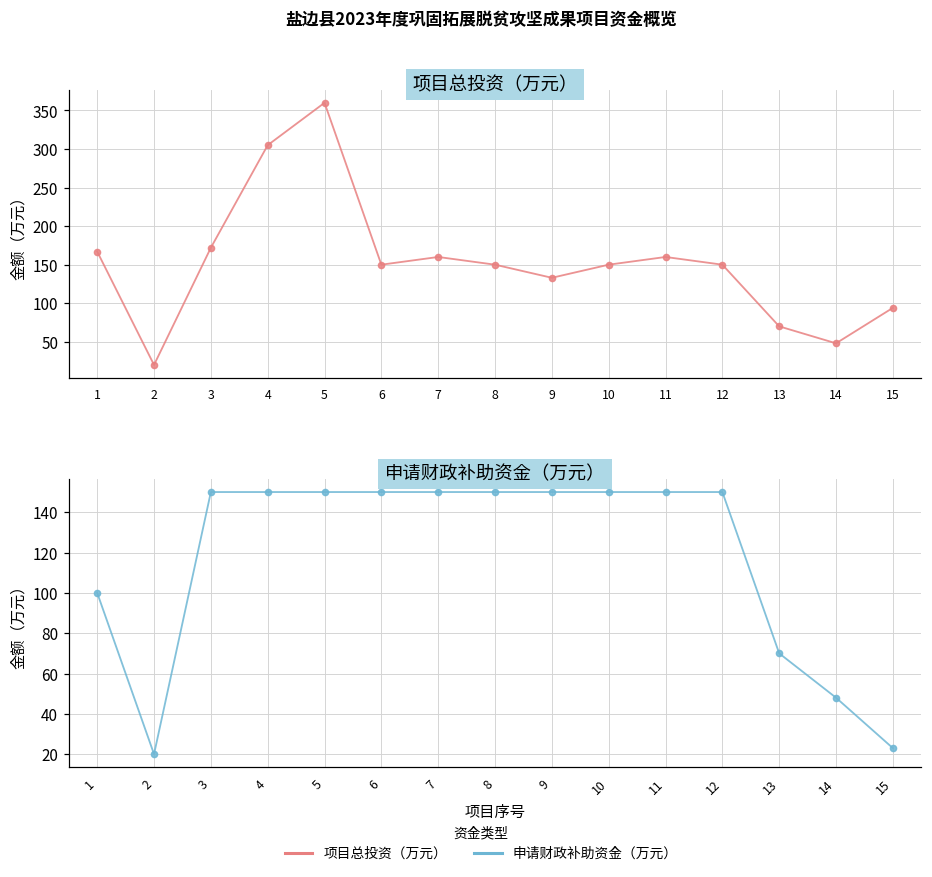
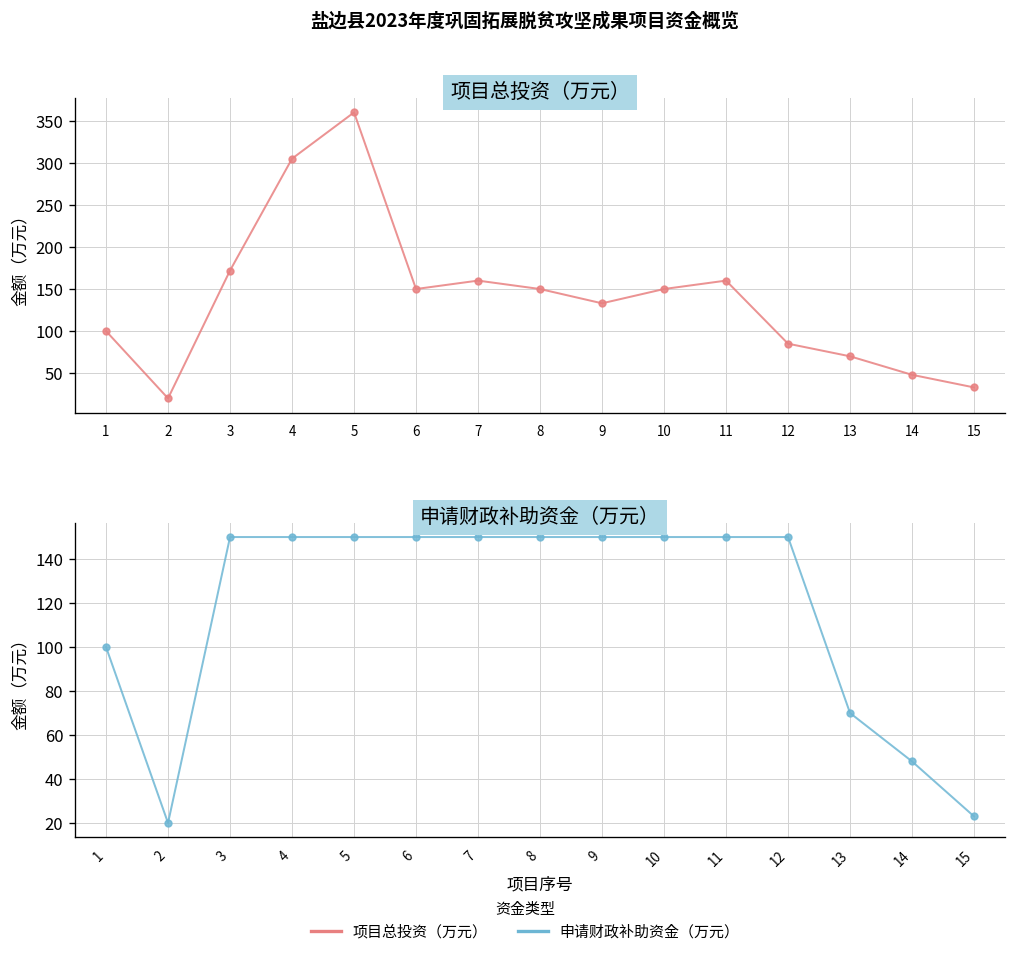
  {
    "项目总投资（万元）": {
-     "1": 170,
+     "1": 100,
      "2": 20,
      "3": 170,
      "4": 310,
      "5": 360,
      "6": 150,
      "7": 160,
      "8": 150,
      "9": 130,
      "10": 150,
      "11": 160,
-     "12": 150,
+     "12": 90,
      "13": 70,
      "14": 50,
-     "15": 90
+     "15": 30
    },
    "申请财政补助资金（万元）": {
      "1": 100,
      "2": 20,
      "3": 150,
      "4": 150,
      "5": 150,
      "6": 150,
      "7": 150,
      "8": 150,
      "9": 150,
      "10": 150,
      "11": 150,
      "12": 150,
      "13": 70,
      "14": 48,
      "15": 23
    }
  }
